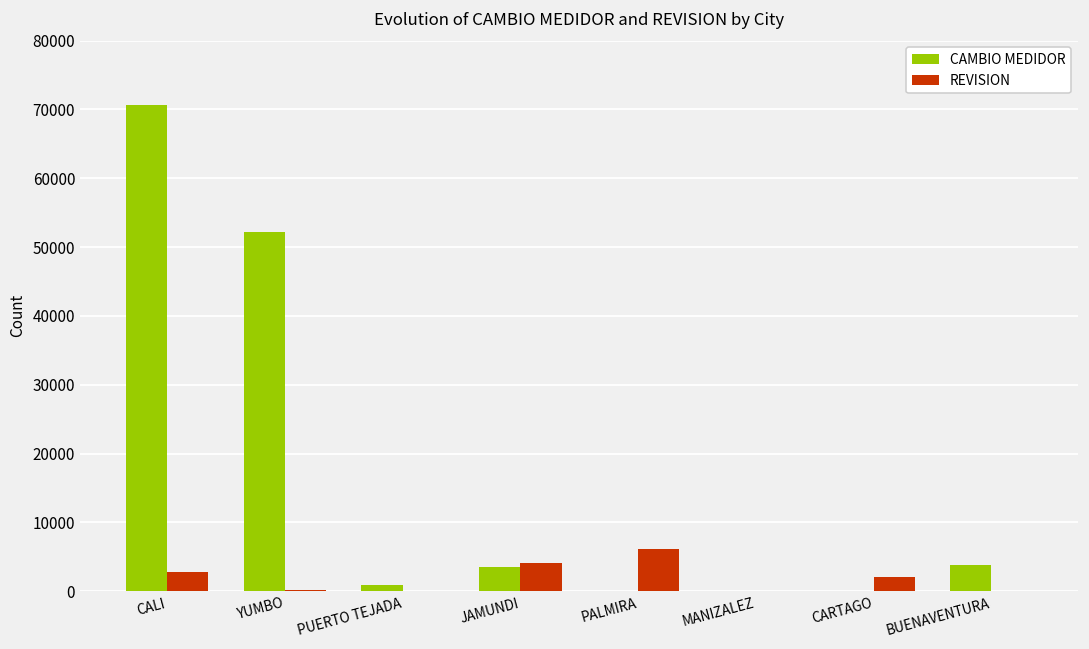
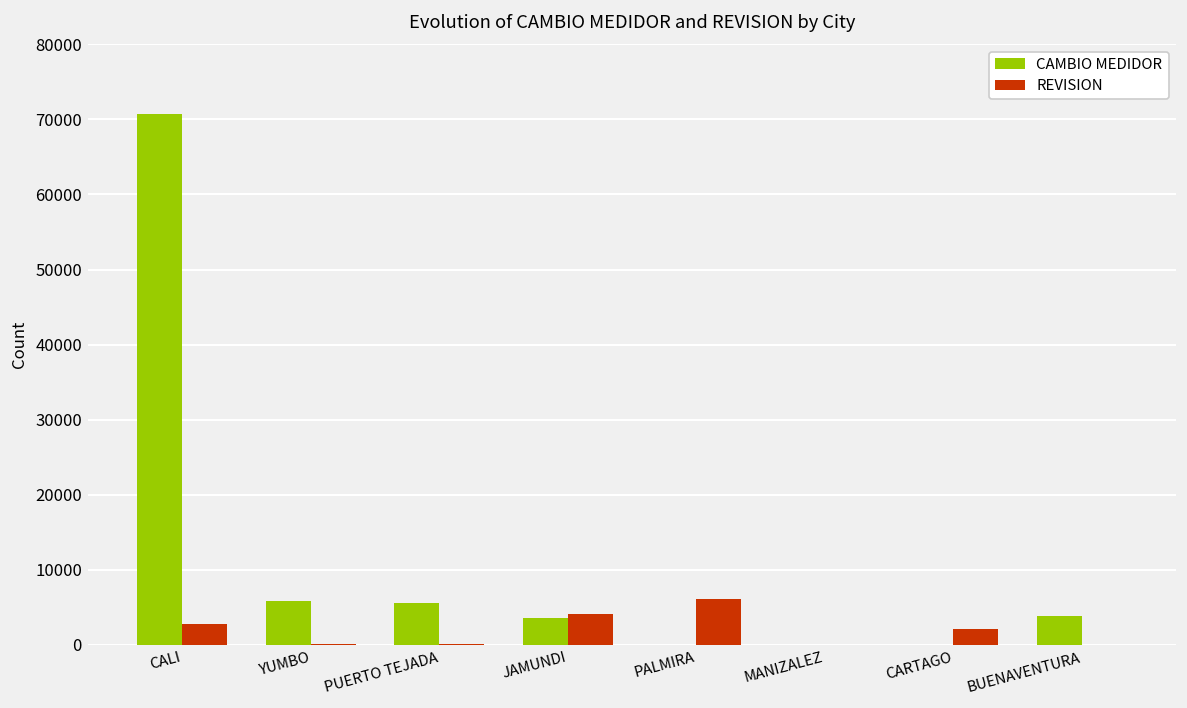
  {
    "CAMBIO MEDIDOR": {
      "CALI": 71000,
-     "YUMBO": 52000,
-     "PUERTO TEJADA": 1000,
+     "YUMBO": 6000,
+     "PUERTO TEJADA": 6000,
      "JAMUNDI": 4000,
      "BUENAVENTURA": 4000
    },
    "REVISION": {
      "CALI": 3000,
      "JAMUNDI": 4000,
      "PALMIRA": 6000,
      "CARTAGO": 2000
    }
  }
